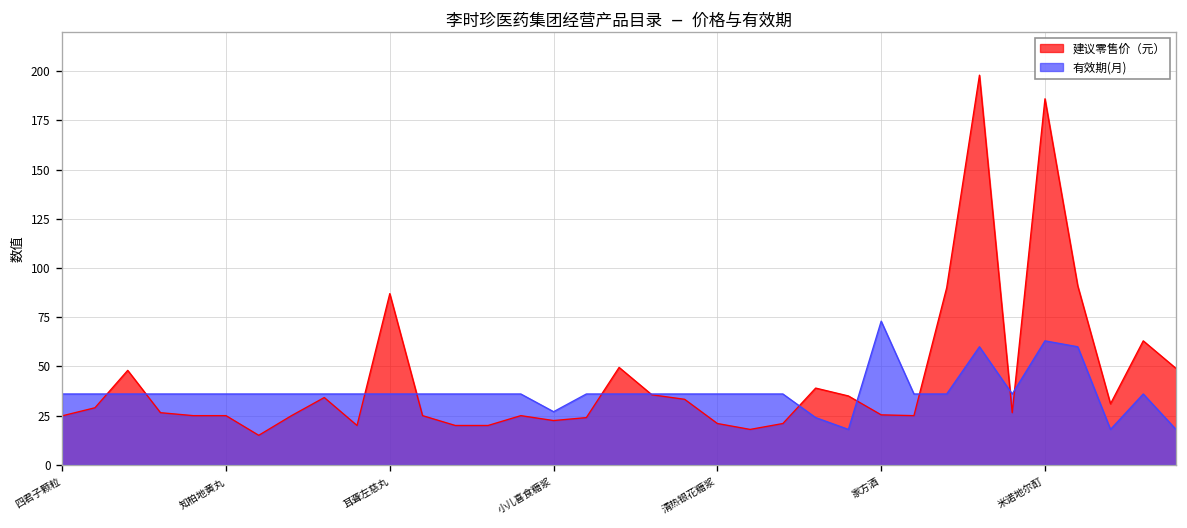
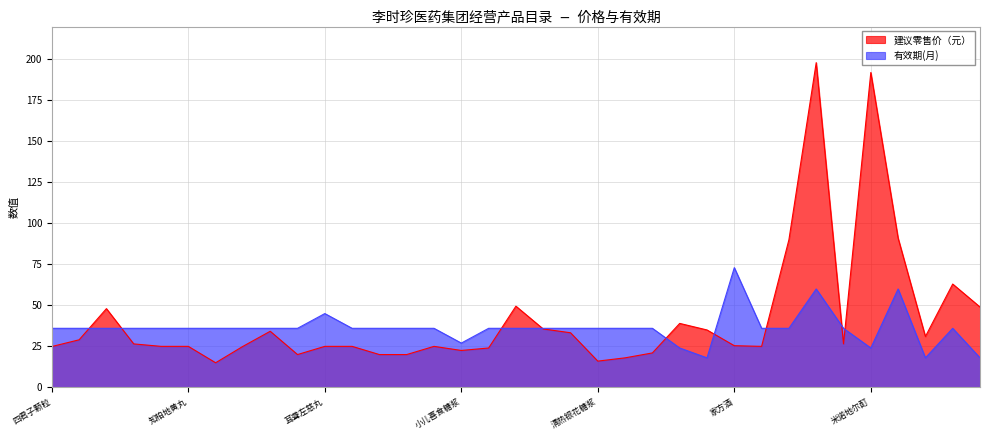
  {
    "建议零售价（元）": {
      "四君子颗粒": 25,
      "知柏地黄丸": 25,
-     "耳聋左慈丸": 87,
+     "耳聋左慈丸": 25,
      "小儿喜食糖浆": 23,
-     "清热银花糖浆": 21,
+     "清热银花糖浆": 16,
      "家方酒": 25,
-     "米诺地尔酊": 186
+     "米诺地尔酊": 192
    },
    "有效期(月)": {
      "四君子颗粒": 36,
      "知柏地黄丸": 36,
-     "耳聋左慈丸": 36,
+     "耳聋左慈丸": 45,
      "小儿喜食糖浆": 27,
      "清热银花糖浆": 36,
      "家方酒": 73,
-     "米诺地尔酊": 63
+     "米诺地尔酊": 24
    }
  }
